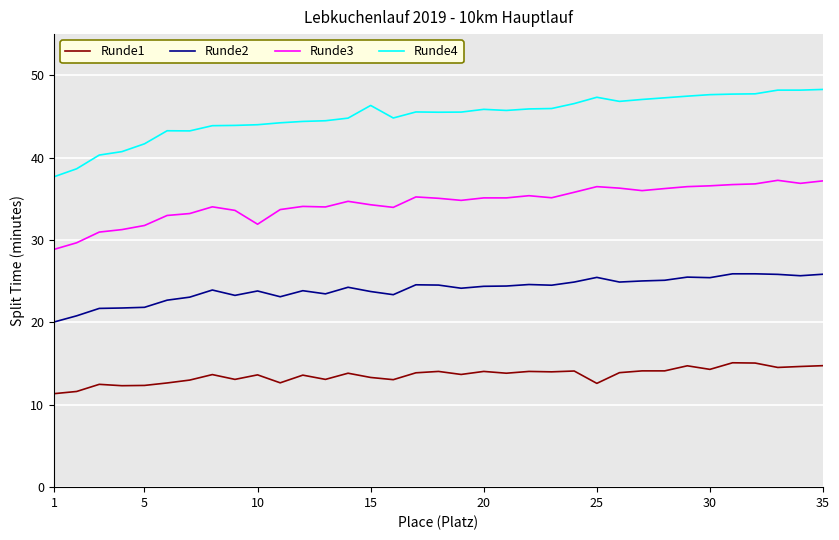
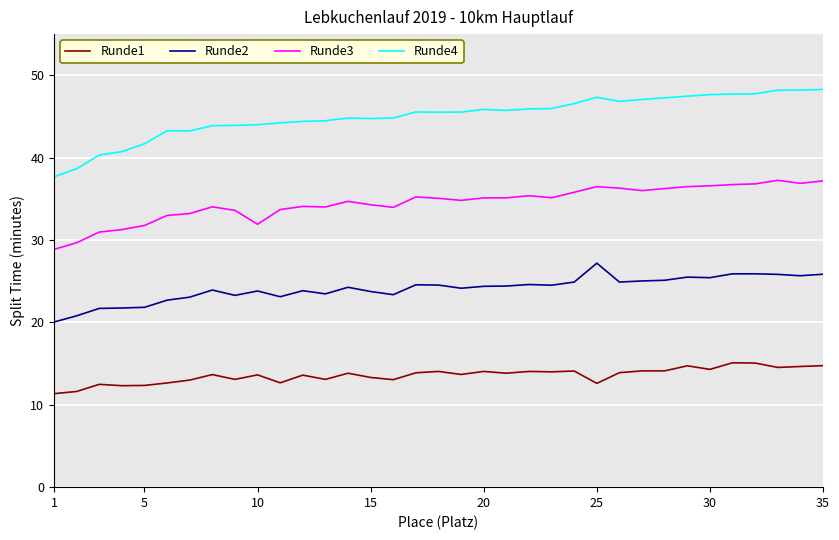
  {
    "Runde1": {
      "1": 11,
      "5": 12,
      "10": 14,
      "15": 13,
      "20": 14,
      "25": 13,
      "30": 14,
      "35": 15
    },
    "Runde2": {
      "1": 20,
      "5": 22,
      "10": 24,
      "15": 24,
      "20": 24,
-     "25": 25,
+     "25": 27,
      "30": 25,
      "35": 26
    },
    "Runde3": {
      "1": 29,
      "5": 32,
      "10": 32,
      "15": 34,
      "20": 35,
      "25": 36,
      "30": 37,
      "35": 37
    },
    "Runde4": {
      "1": 38,
      "5": 42,
      "10": 44,
-     "15": 46,
+     "15": 45,
      "20": 46,
      "25": 47,
      "30": 48,
      "35": 48
    }
  }
